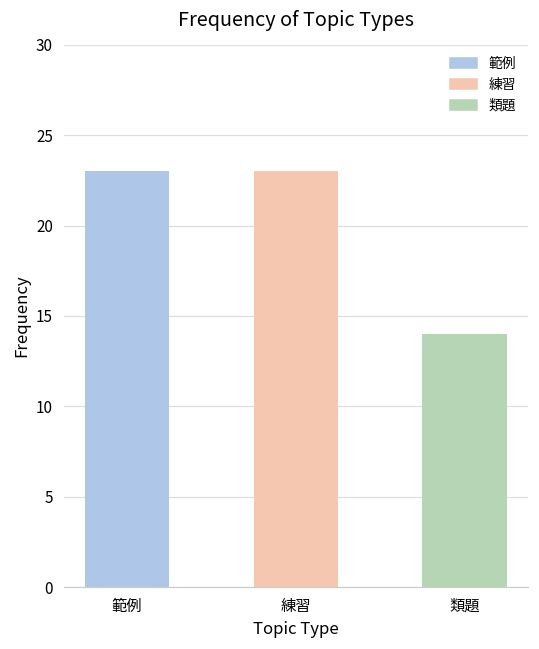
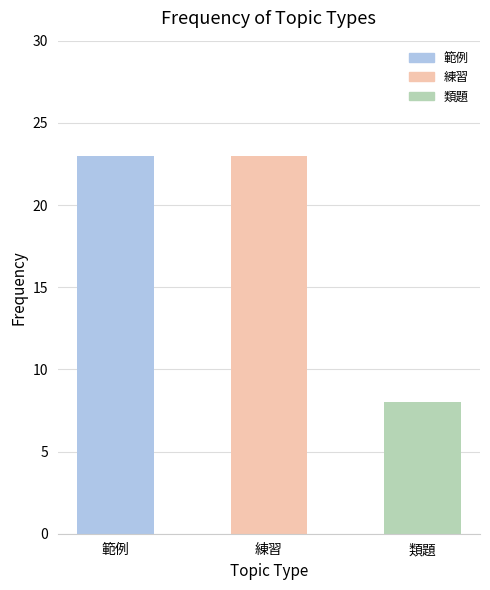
  {
    "範例": 23,
    "練習": 23,
-   "類題": 14
+   "類題": 8
  }
